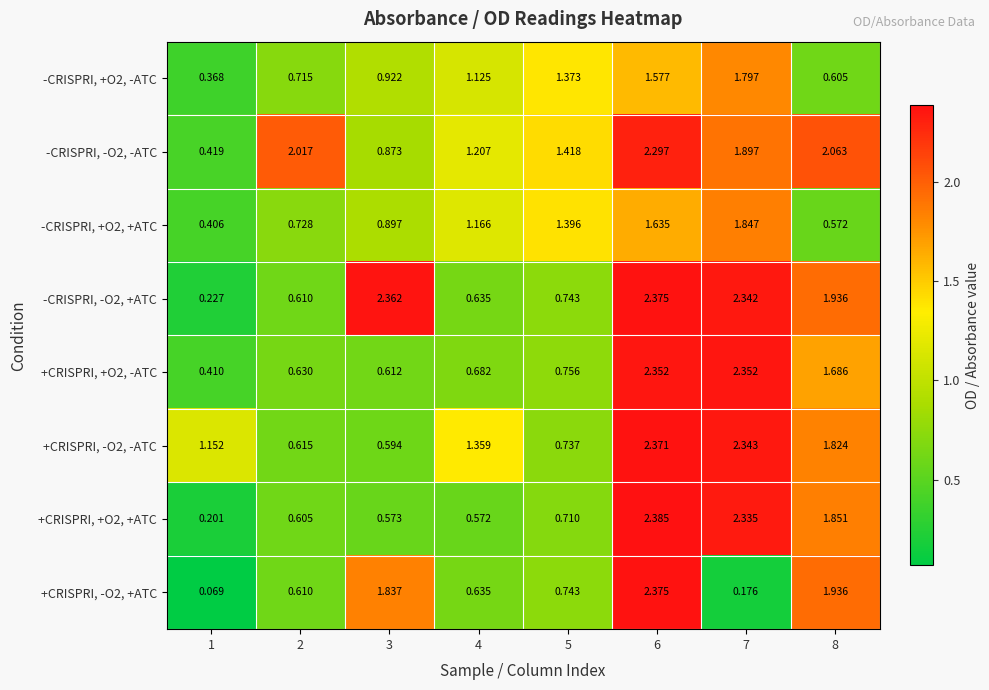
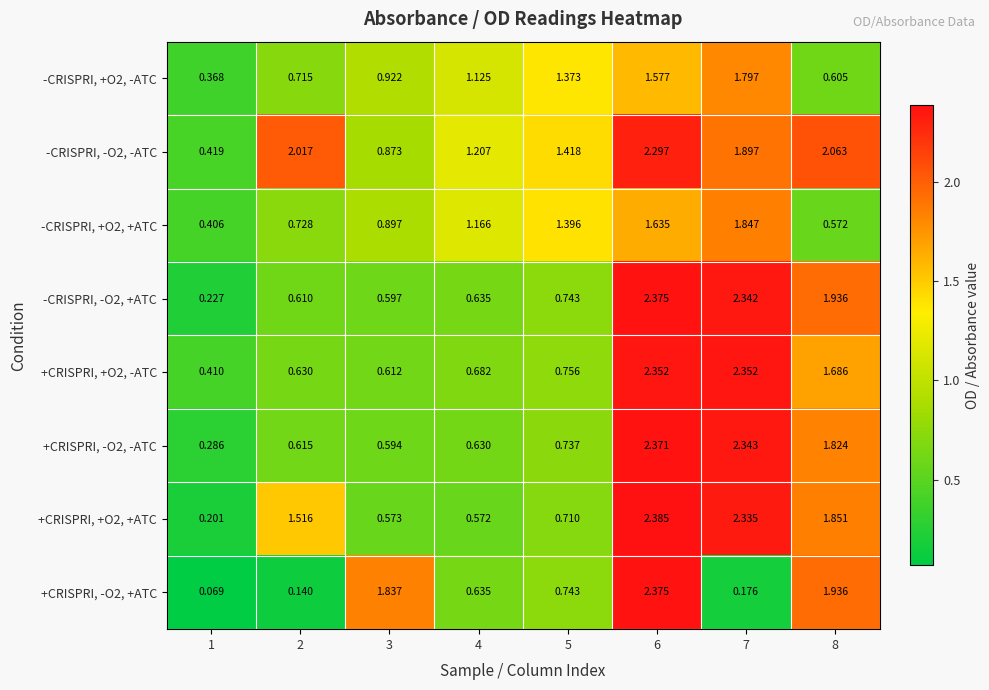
  {
    "-CRISPRI, +O2, -ATC": {
      "1": 0.368,
      "2": 0.715,
      "3": 0.922,
      "4": 1.125,
      "5": 1.373,
      "6": 1.577,
      "7": 1.797,
      "8": 0.605
    },
    "-CRISPRI, -O2, -ATC": {
      "1": 0.419,
      "2": 2.017,
      "3": 0.873,
      "4": 1.207,
      "5": 1.418,
      "6": 2.297,
      "7": 1.897,
      "8": 2.063
    },
    "-CRISPRI, +O2, +ATC": {
      "1": 0.406,
      "2": 0.728,
      "3": 0.897,
      "4": 1.166,
      "5": 1.396,
      "6": 1.635,
      "7": 1.847,
      "8": 0.572
    },
    "-CRISPRI, -O2, +ATC": {
      "1": 0.227,
      "2": 0.610,
-     "3": 2.362,
+     "3": 0.597,
      "4": 0.635,
      "5": 0.743,
      "6": 2.375,
      "7": 2.342,
      "8": 1.936
    },
    "+CRISPRI, +O2, -ATC": {
      "1": 0.410,
      "2": 0.630,
      "3": 0.612,
      "4": 0.682,
      "5": 0.756,
      "6": 2.352,
      "7": 2.352,
      "8": 1.686
    },
    "+CRISPRI, -O2, -ATC": {
-     "1": 1.152,
+     "1": 0.286,
      "2": 0.615,
      "3": 0.594,
-     "4": 1.359,
+     "4": 0.630,
      "5": 0.737,
      "6": 2.371,
      "7": 2.343,
      "8": 1.824
    },
    "+CRISPRI, +O2, +ATC": {
      "1": 0.201,
-     "2": 0.605,
+     "2": 1.516,
      "3": 0.573,
      "4": 0.572,
      "5": 0.710,
      "6": 2.385,
      "7": 2.335,
      "8": 1.851
    },
    "+CRISPRI, -O2, +ATC": {
      "1": 0.069,
-     "2": 0.610,
+     "2": 0.140,
      "3": 1.837,
      "4": 0.635,
      "5": 0.743,
      "6": 2.375,
      "7": 0.176,
      "8": 1.936
    }
  }
